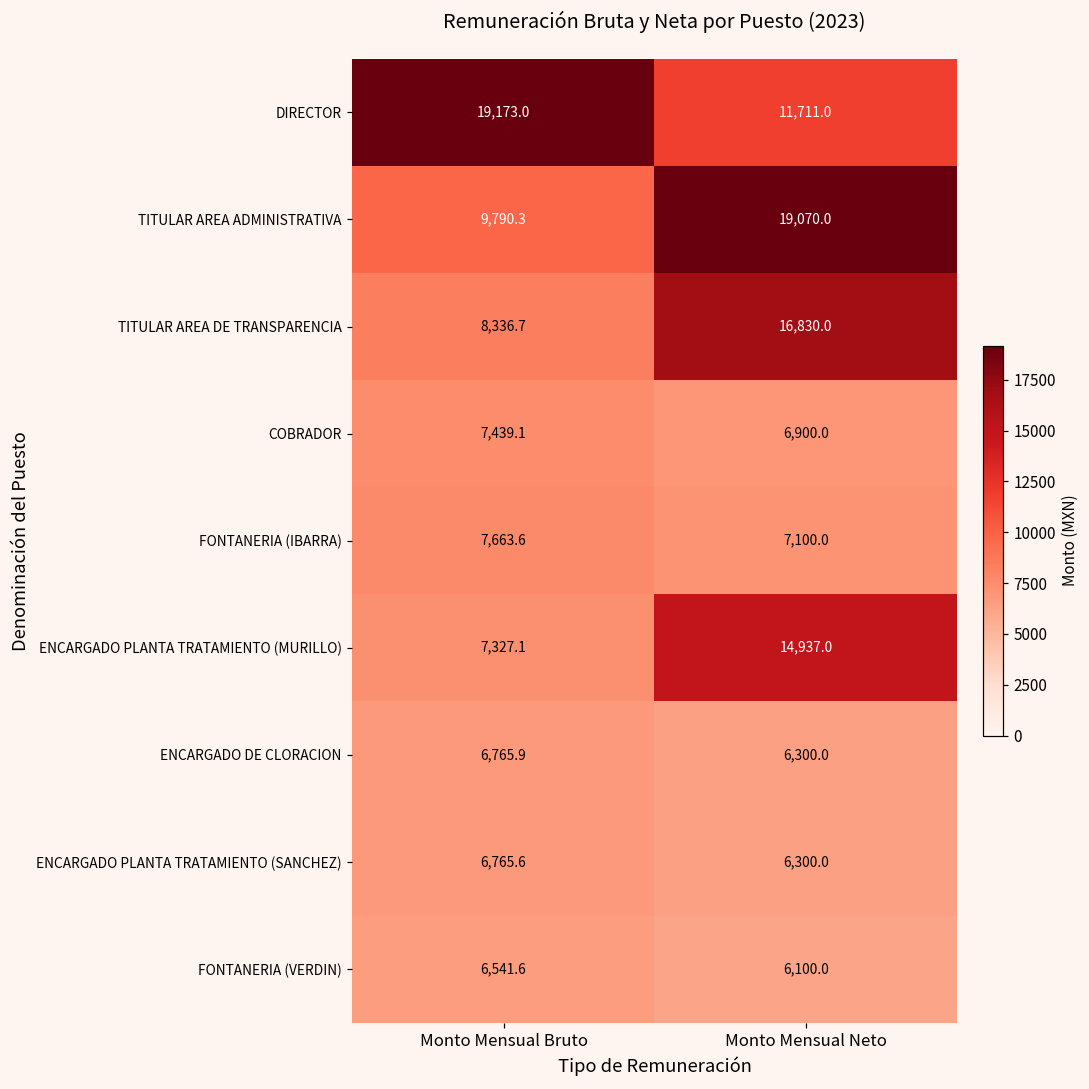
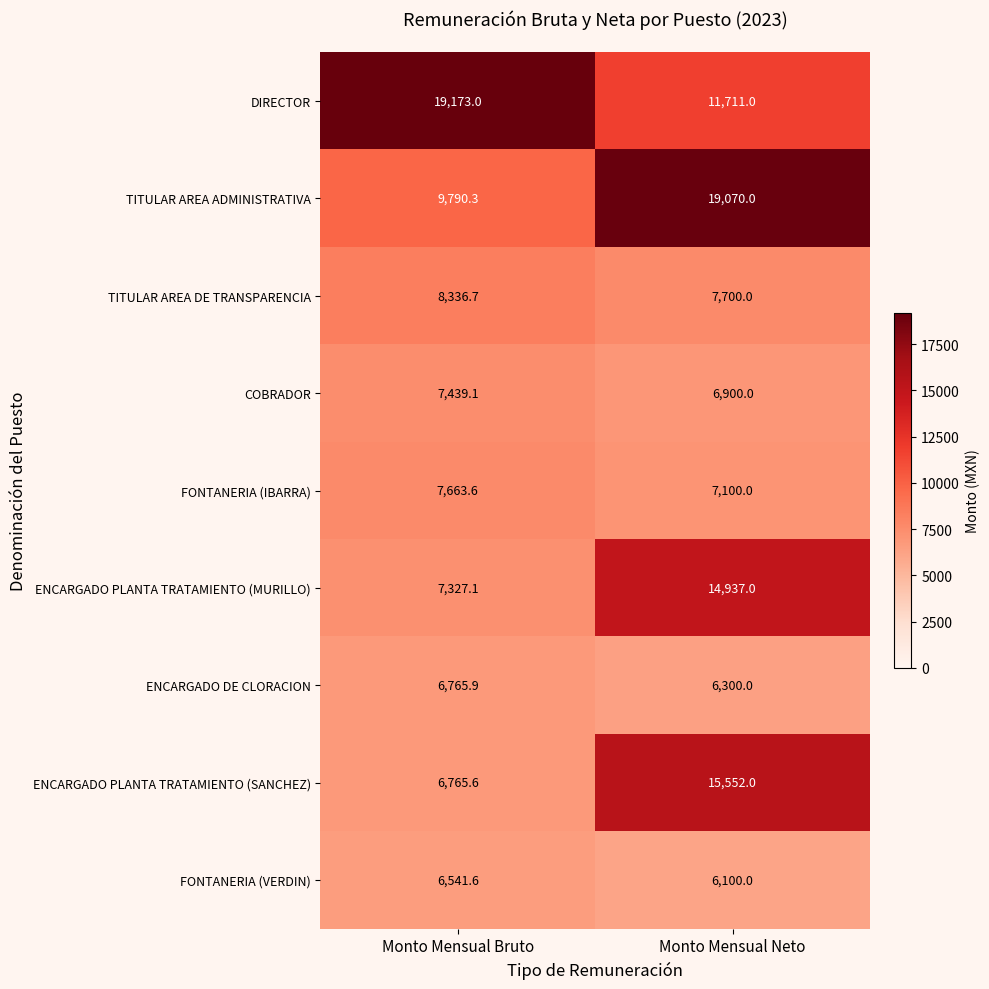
  {
    "DIRECTOR": {
      "Monto Mensual Bruto": "19,173.0",
      "Monto Mensual Neto": "11,711.0"
    },
    "TITULAR AREA ADMINISTRATIVA": {
      "Monto Mensual Bruto": "9,790.3",
      "Monto Mensual Neto": "19,070.0"
    },
    "TITULAR AREA DE TRANSPARENCIA": {
      "Monto Mensual Bruto": "8,336.7",
-     "Monto Mensual Neto": "16,830.0"
+     "Monto Mensual Neto": "7,700.0"
    },
    "COBRADOR": {
      "Monto Mensual Bruto": "7,439.1",
      "Monto Mensual Neto": "6,900.0"
    },
    "FONTANERIA (IBARRA)": {
      "Monto Mensual Bruto": "7,663.6",
      "Monto Mensual Neto": "7,100.0"
    },
    "ENCARGADO PLANTA TRATAMIENTO (MURILLO)": {
      "Monto Mensual Bruto": "7,327.1",
      "Monto Mensual Neto": "14,937.0"
    },
    "ENCARGADO DE CLORACION": {
      "Monto Mensual Bruto": "6,765.9",
      "Monto Mensual Neto": "6,300.0"
    },
    "ENCARGADO PLANTA TRATAMIENTO (SANCHEZ)": {
      "Monto Mensual Bruto": "6,765.6",
-     "Monto Mensual Neto": "6,300.0"
+     "Monto Mensual Neto": "15,552.0"
    },
    "FONTANERIA (VERDIN)": {
      "Monto Mensual Bruto": "6,541.6",
      "Monto Mensual Neto": "6,100.0"
    }
  }
